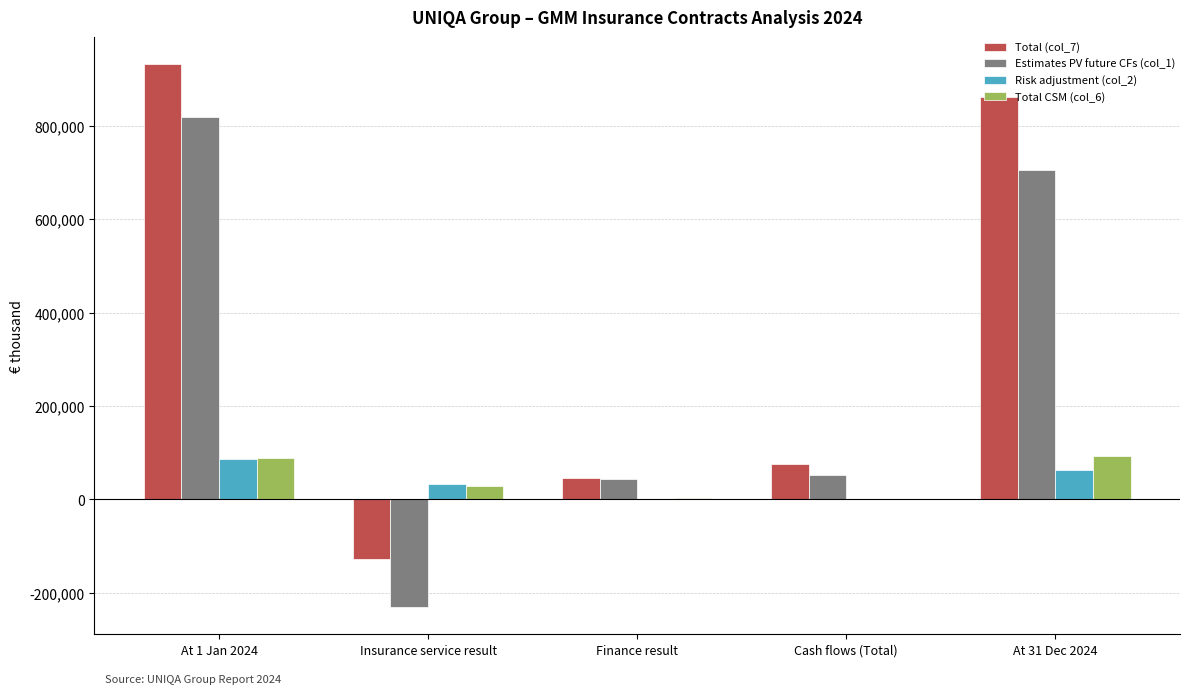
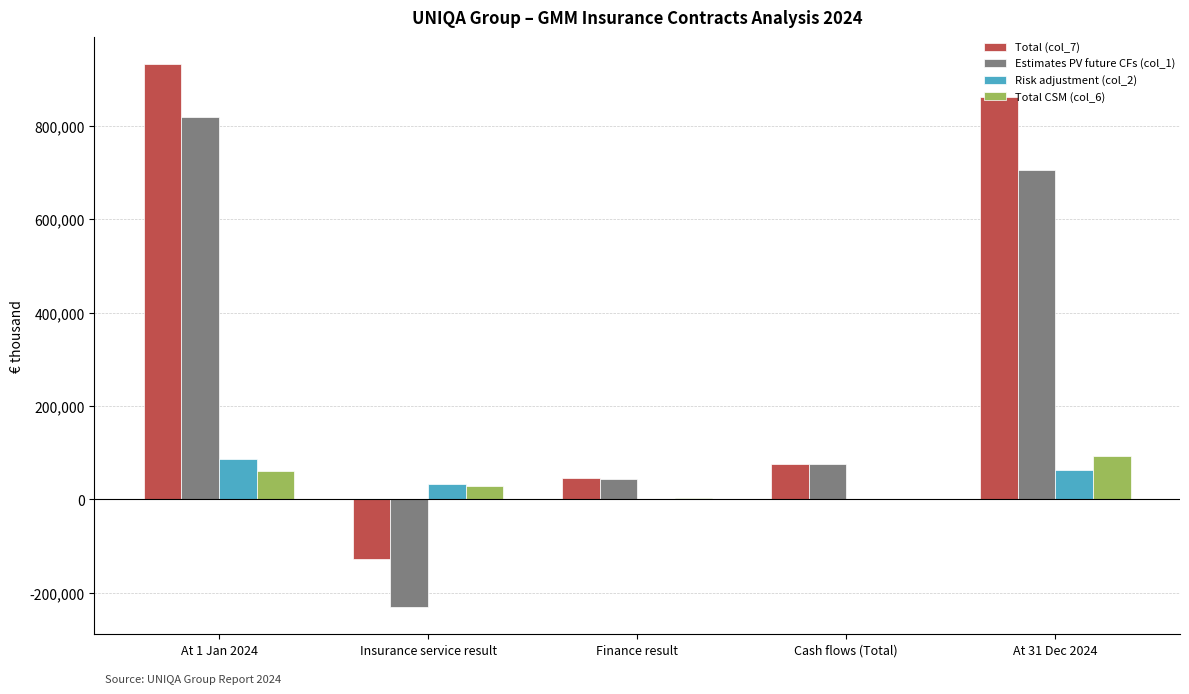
  {
    "Total (col_7)": {
      "At 1 Jan 2024": "930,000",
      "Insurance service result": "-130,000",
      "Finance result": "50,000",
      "Cash flows (Total)": "80,000",
      "At 31 Dec 2024": "860,000"
    },
    "Estimates PV future CFs (col_1)": {
      "At 1 Jan 2024": "820,000",
      "Insurance service result": "-230,000",
      "Finance result": "40,000",
-     "Cash flows (Total)": "50,000",
+     "Cash flows (Total)": "80,000",
      "At 31 Dec 2024": "710,000"
    },
    "Risk adjustment (col_2)": {
      "At 1 Jan 2024": "90,000",
      "Insurance service result": "30,000",
      "Finance result": "0",
      "Cash flows (Total)": "0",
      "At 31 Dec 2024": "60,000"
    },
    "Total CSM (col_6)": {
-     "At 1 Jan 2024": "90,000",
+     "At 1 Jan 2024": "60,000",
      "Insurance service result": "30,000",
      "Cash flows (Total)": "0",
      "At 31 Dec 2024": "90,000"
    }
  }
